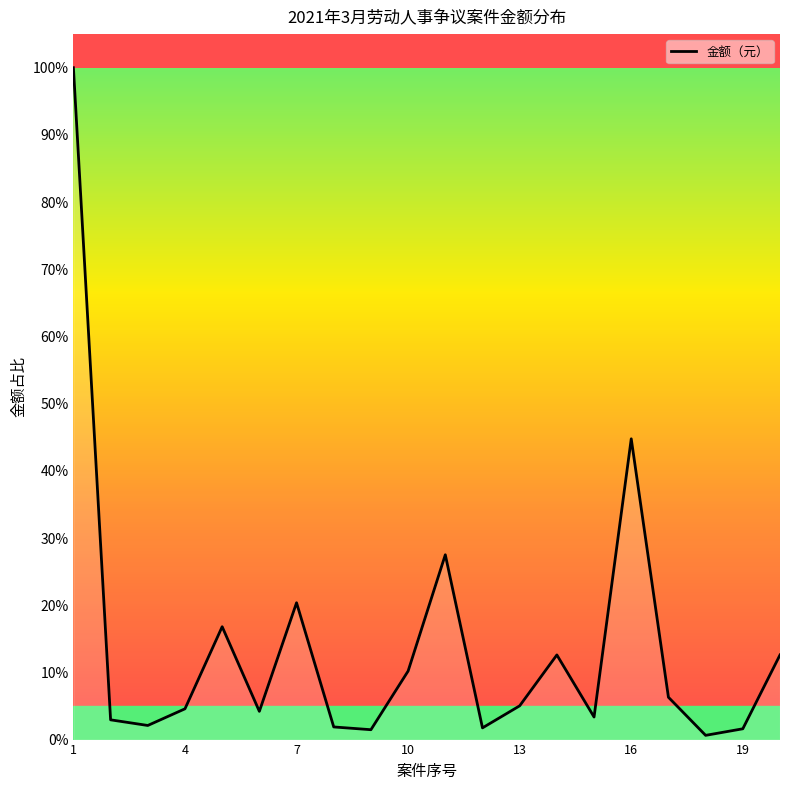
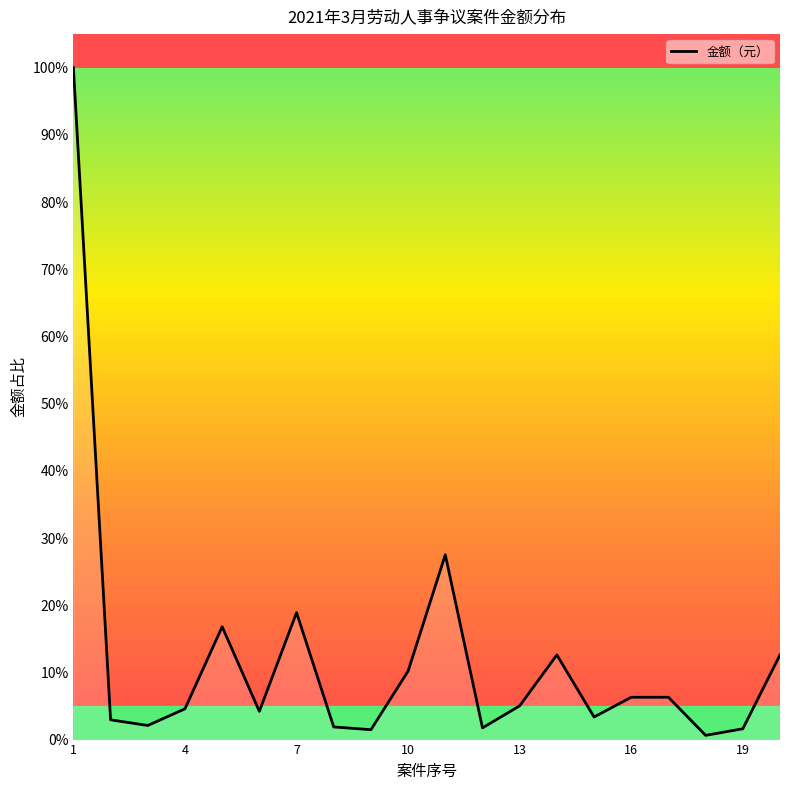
  {
    "1": "100%",
-   "7": "20%",
+   "7": "19%",
    "10": "10%",
    "13": "5%",
-   "16": "45%"
+   "16": "6%"
  }
